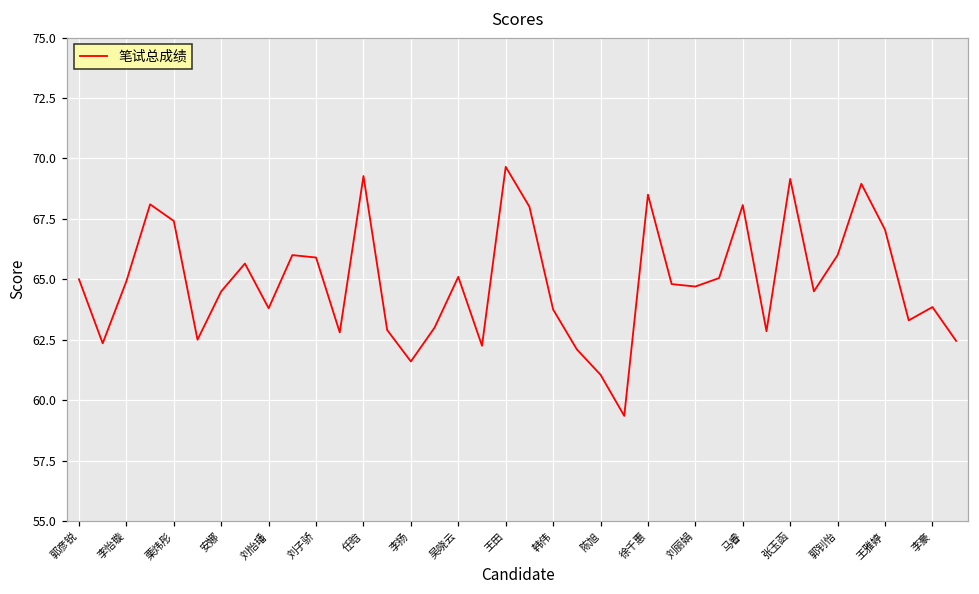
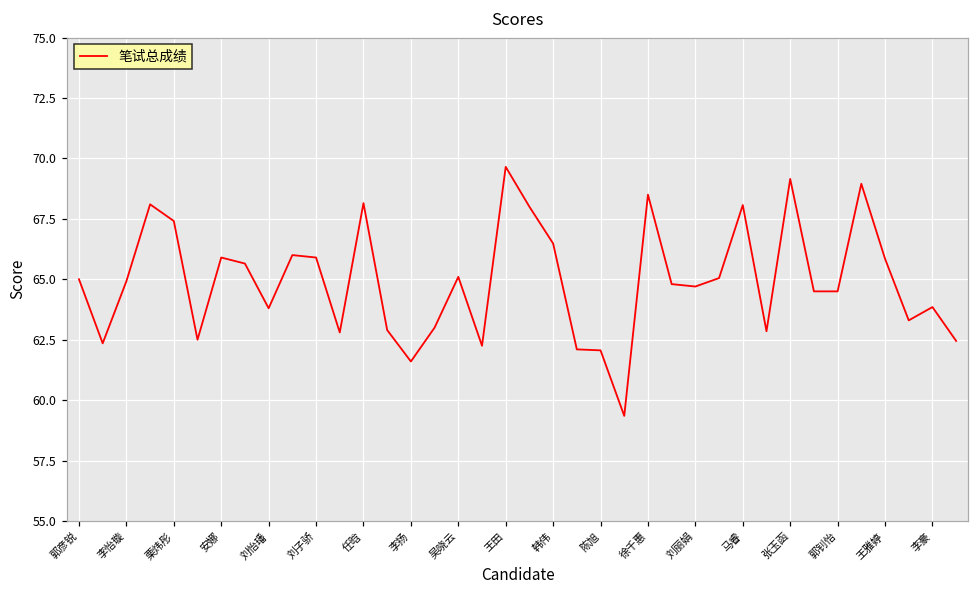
  {
    "郭彦锐": 65.0,
    "李怡璇": 64.9,
    "栗炜彤": 67.4,
-   "安娜": 64.5,
+   "安娜": 65.9,
    "刘怡璠": 63.8,
    "刘子骄": 65.9,
-   "任晗": 69.3,
+   "任晗": 68.2,
    "李扬": 61.6,
    "吴晓云": 65.1,
    "王田": 69.7,
-   "韩伟": 63.8,
-   "陈旭": 61.1,
+   "韩伟": 66.5,
+   "陈旭": 62.1,
    "徐千惠": 68.5,
    "刘丽娟": 64.7,
    "马睿": 68.1,
    "张玉函": 69.2,
-   "郭钊怡": 66.0,
-   "王雅婷": 67.1,
+   "郭钊怡": 64.5,
+   "王雅婷": 65.9,
    "李豪": 63.9
  }
